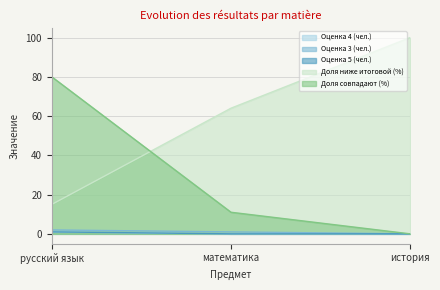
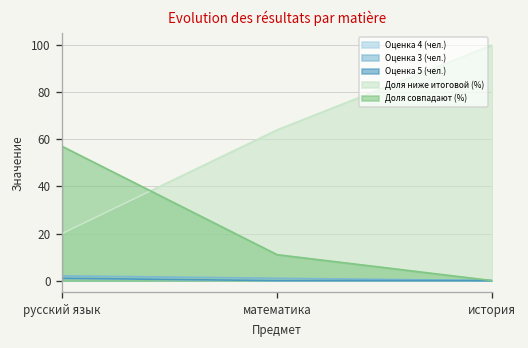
  {
    "Доля ниже итоговой (%)": {
-     "русский язык": 15,
+     "русский язык": 20,
      "математика": 64,
      "история": 100
    },
    "Доля совпадают (%)": {
-     "русский язык": 80,
+     "русский язык": 57,
      "математика": 11
    }
  }
